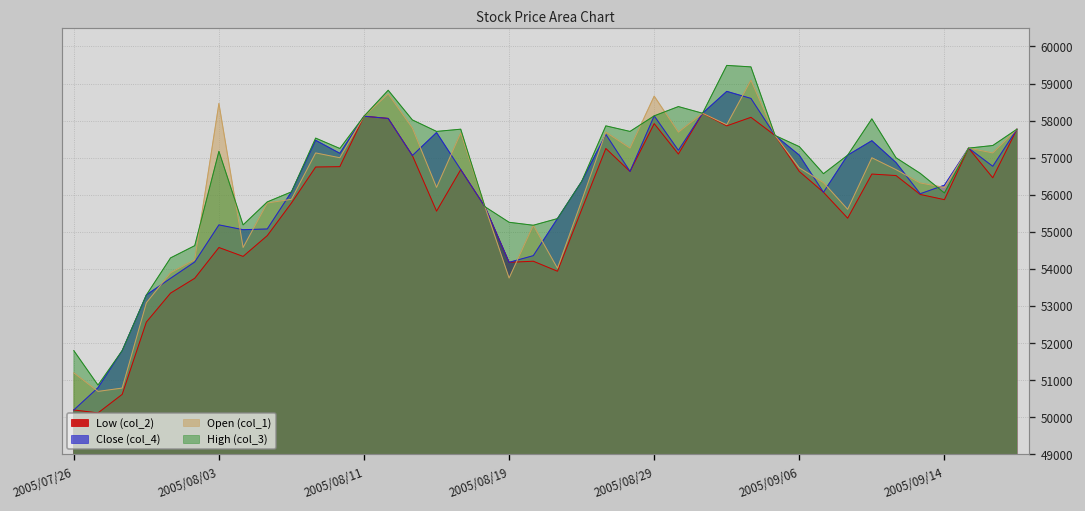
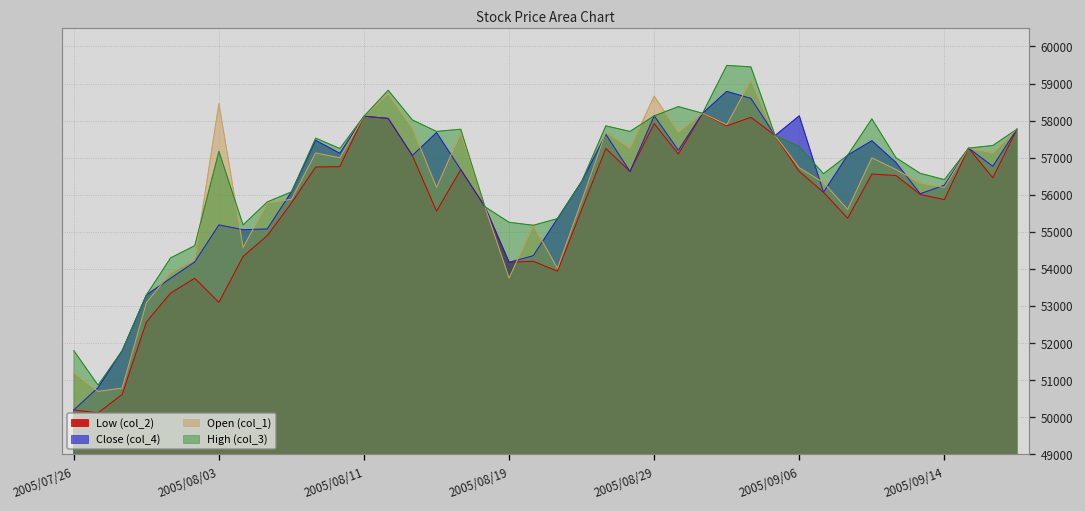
  {
    "Low (col_2)": {
-     "2005/08/03": 54600,
+     "2005/08/03": 53100,
      "2005/08/29": 57900,
      "2005/09/06": 56600,
      "2005/09/14": 55900
    },
    "Close (col_4)": {
      "2005/08/03": 55200,
-     "2005/09/06": 57100
+     "2005/09/06": 58100
    },
    "Open (col_1)": {
      "2005/07/26": 51200,
      "2005/08/03": 58500,
      "2005/08/19": 53800,
      "2005/08/29": 58700,
      "2005/09/06": 56700
    },
    "High (col_3)": {
      "2005/07/26": 51800,
      "2005/08/03": 57200,
      "2005/08/19": 55300,
      "2005/09/06": 57300,
-     "2005/09/14": 56100
+     "2005/09/14": 56400
    }
  }
